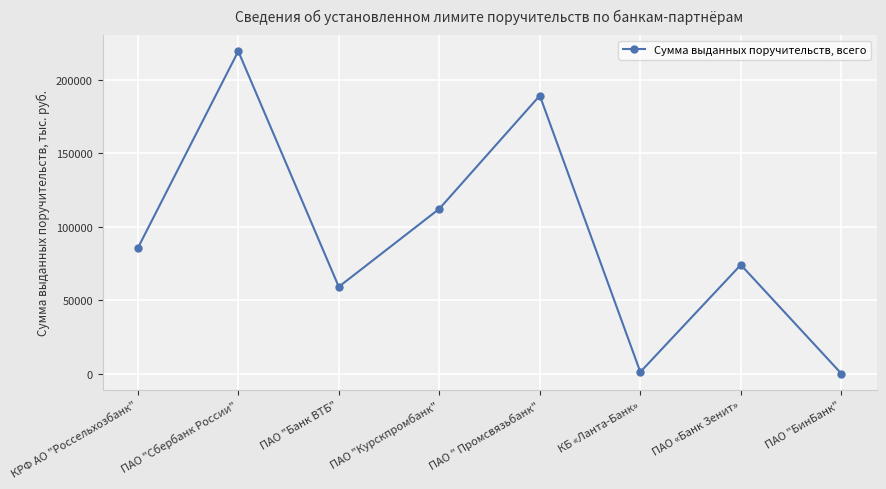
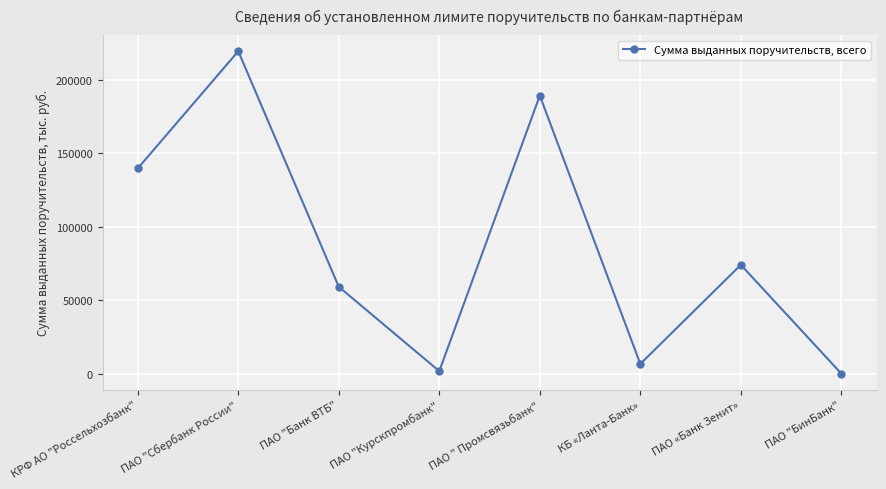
  {
-   "КРФ АО \"Россельхозбанк\"": 85000,
+   "КРФ АО \"Россельхозбанк\"": 140000,
    "ПАО \"Сбербанк России\"": 220000,
    "ПАО \"Банк ВТБ\"": 59000,
-   "ПАО \"Курскпромбанк\"": 112000,
+   "ПАО \"Курскпромбанк\"": 2000,
    "ПАО \" Промсвязьбанк\"": 189000,
-   "КБ «Ланта-Банк»": 1000,
+   "КБ «Ланта-Банк»": 7000,
    "ПАО «Банк Зенит»": 74000,
    "ПАО \"БинБанк\"": 0
  }
